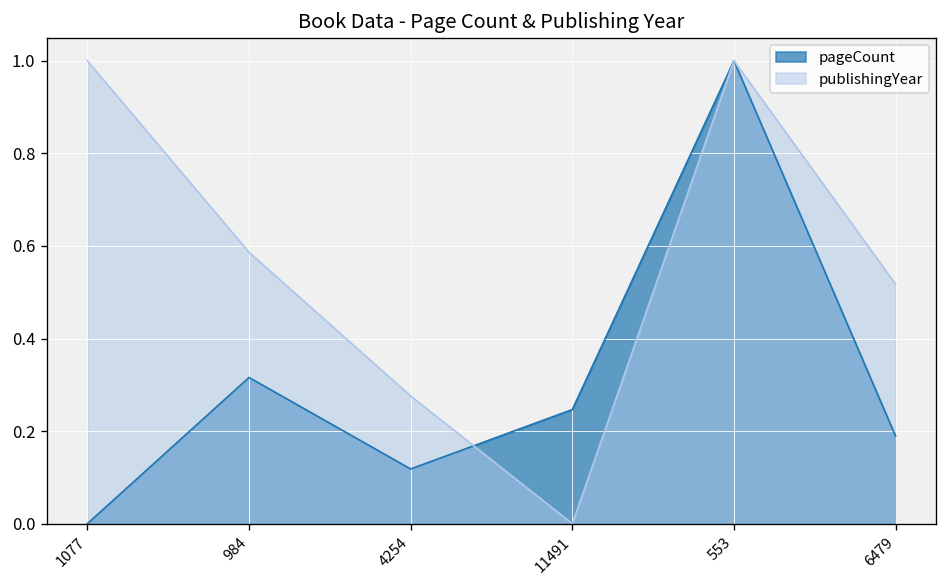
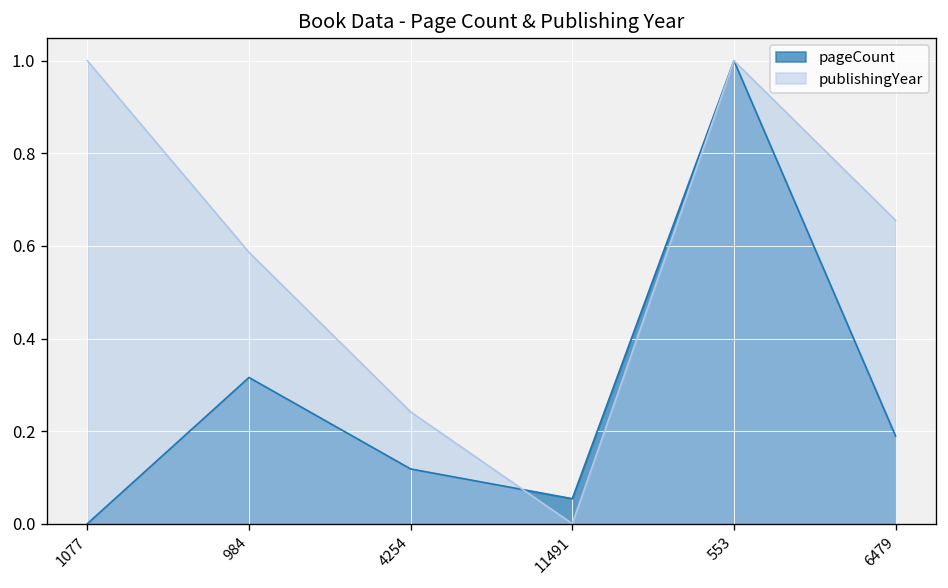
  {
    "pageCount": {
      "1077": 0.00,
      "984": 0.32,
      "4254": 0.12,
-     "11491": 0.25,
+     "11491": 0.05,
      "6479": 0.19
    },
    "publishingYear": {
      "1077": 1.00,
      "984": 0.59,
-     "4254": 0.28,
+     "4254": 0.24,
      "11491": 0.00,
-     "6479": 0.52
+     "6479": 0.66
    }
  }
